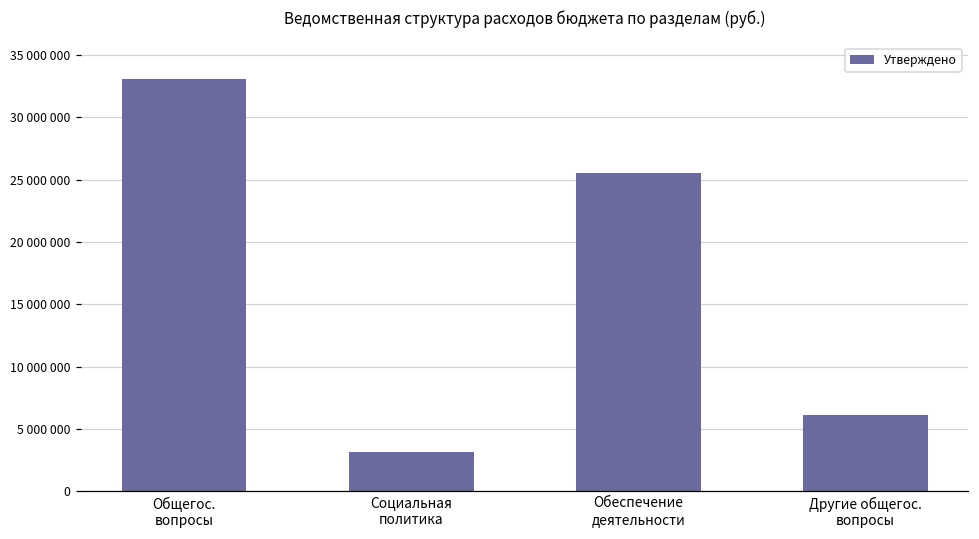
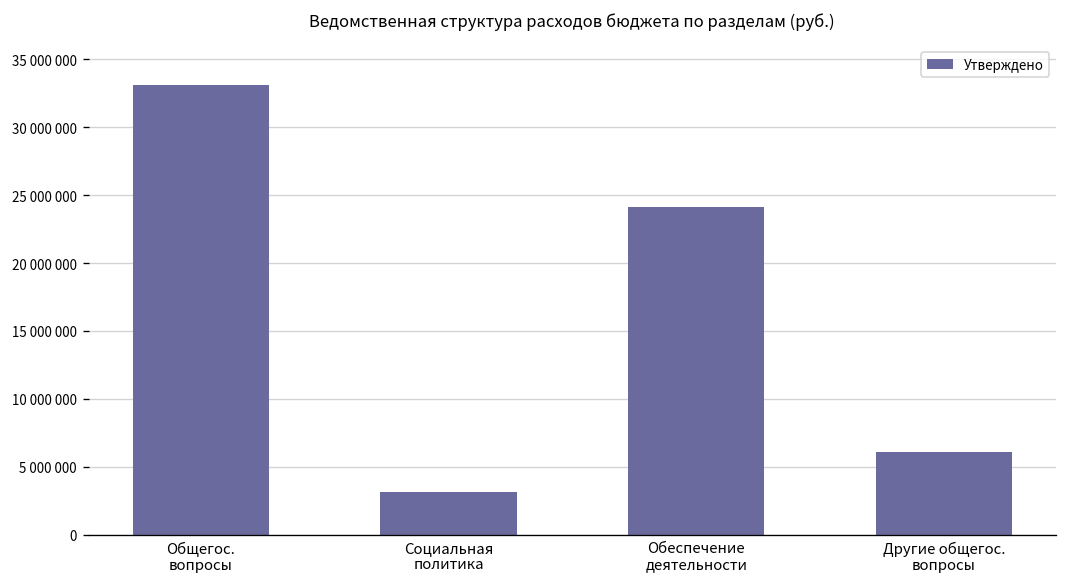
  {
    "Общегос. вопросы": 33100000,
    "Социальная политика": 3100000,
-   "Обеспечение деятельности": 25600000,
+   "Обеспечение деятельности": 24100000,
    "Другие общегос. вопросы": 6100000
  }
